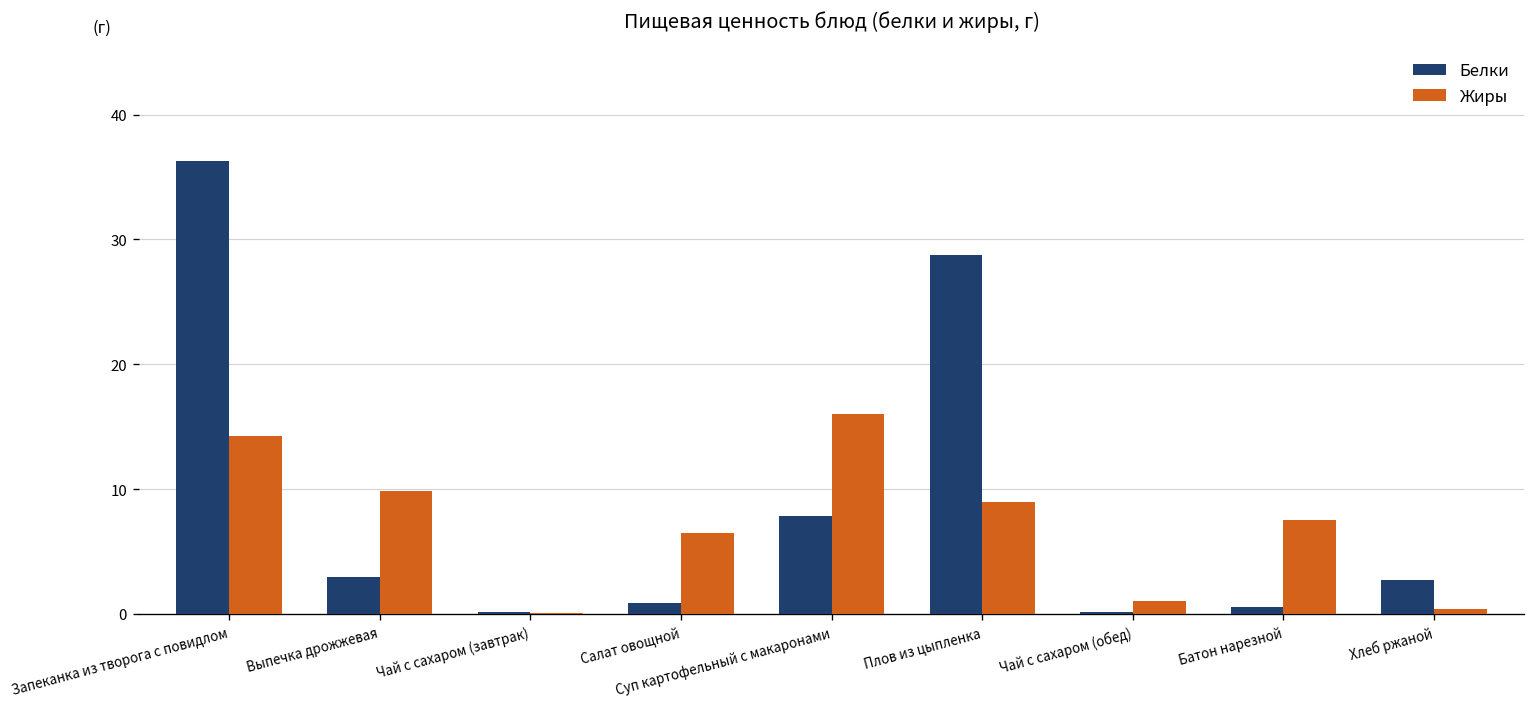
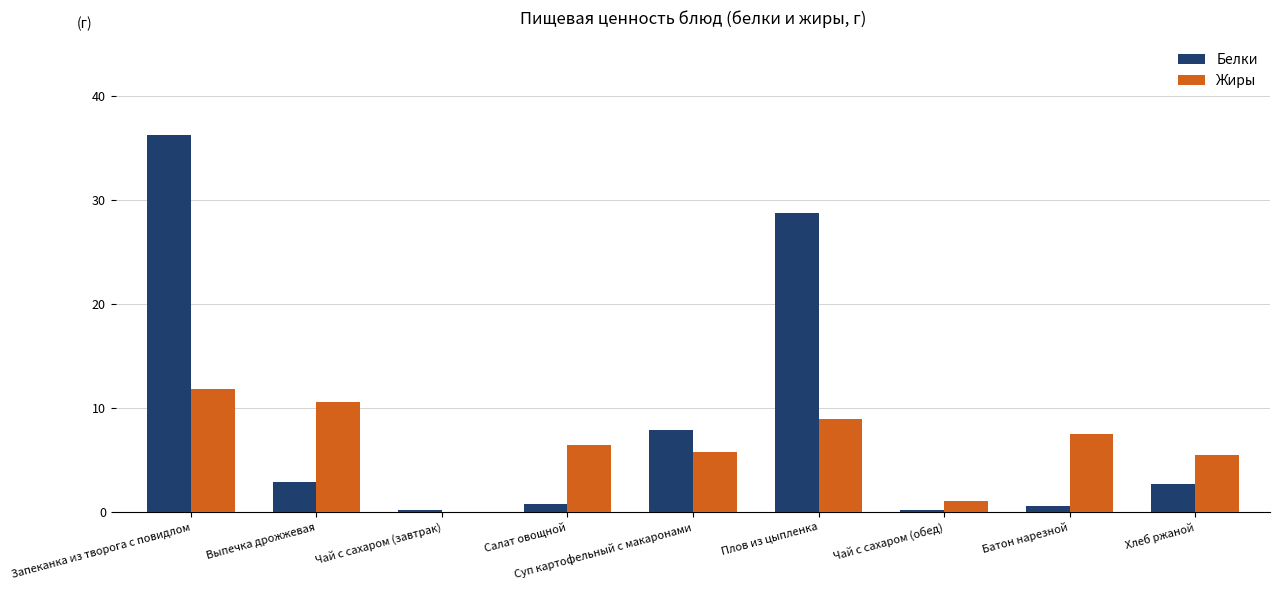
  {
    "Белки": {
      "Запеканка из творога с повидлом": 36.3,
      "Выпечка дрожжевая": 2.9,
      "Салат овощной": 0.8,
      "Суп картофельный с макаронами": 7.9,
      "Плов из цыпленка": 28.8,
      "Батон нарезной": 0.6,
      "Хлеб ржаной": 2.7
    },
    "Жиры": {
-     "Запеканка из творога с повидлом": 14.3,
-     "Выпечка дрожжевая": 9.9,
+     "Запеканка из творога с повидлом": 11.9,
+     "Выпечка дрожжевая": 10.6,
      "Салат овощной": 6.5,
-     "Суп картофельный с макаронами": 16.0,
+     "Суп картофельный с макаронами": 5.8,
      "Плов из цыпленка": 8.9,
      "Чай с сахаром (обед)": 1.1,
      "Батон нарезной": 7.6,
-     "Хлеб ржаной": 0.4
+     "Хлеб ржаной": 5.5
    }
  }
